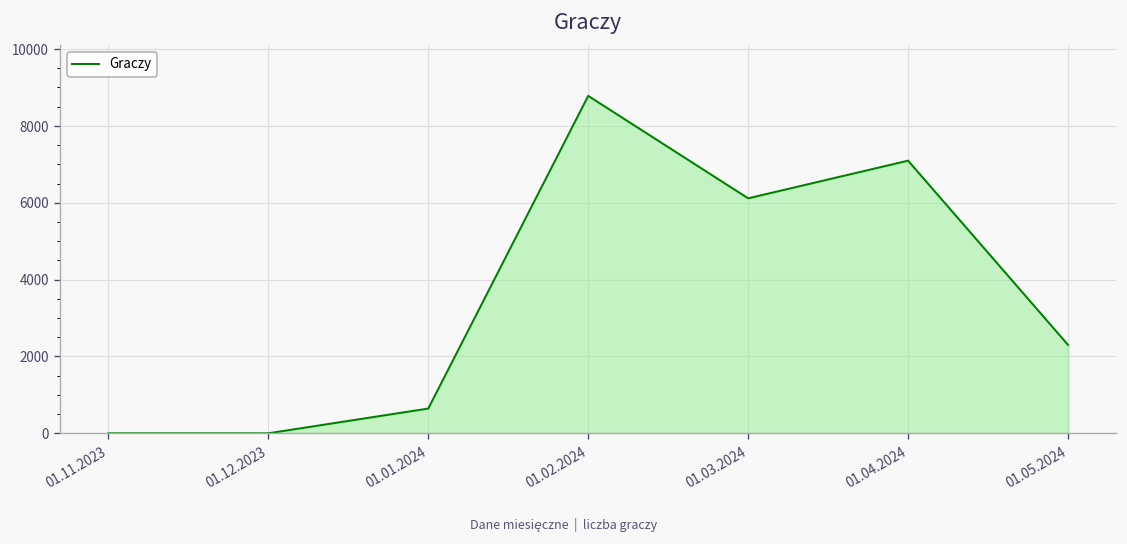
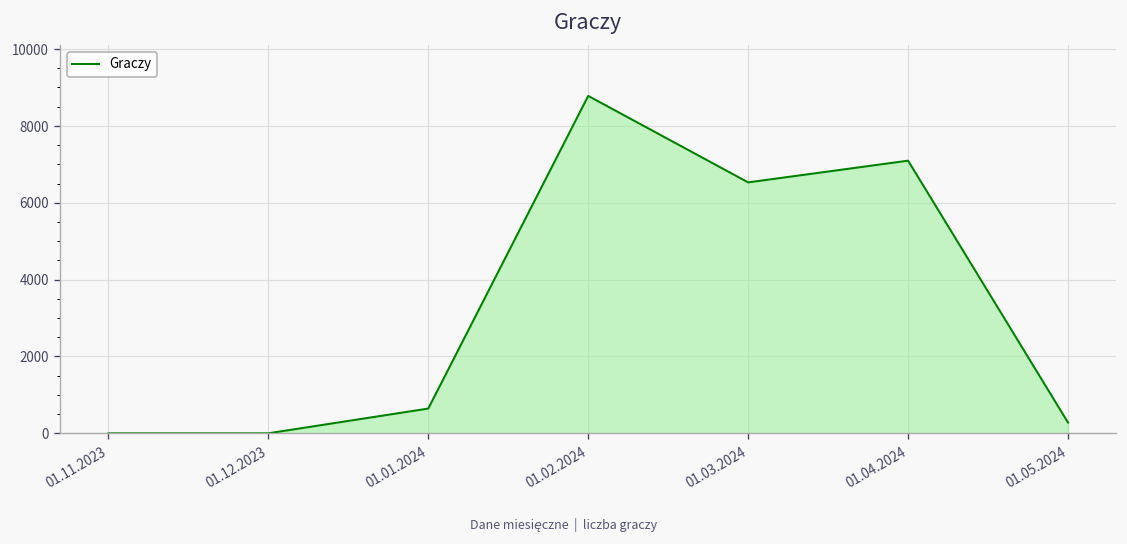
  {
    "01.11.2023": 0,
    "01.12.2023": 0,
    "01.01.2024": 600,
    "01.02.2024": 8800,
-   "01.03.2024": 6100,
+   "01.03.2024": 6500,
    "01.04.2024": 7100,
-   "01.05.2024": 2300
+   "01.05.2024": 300
  }
